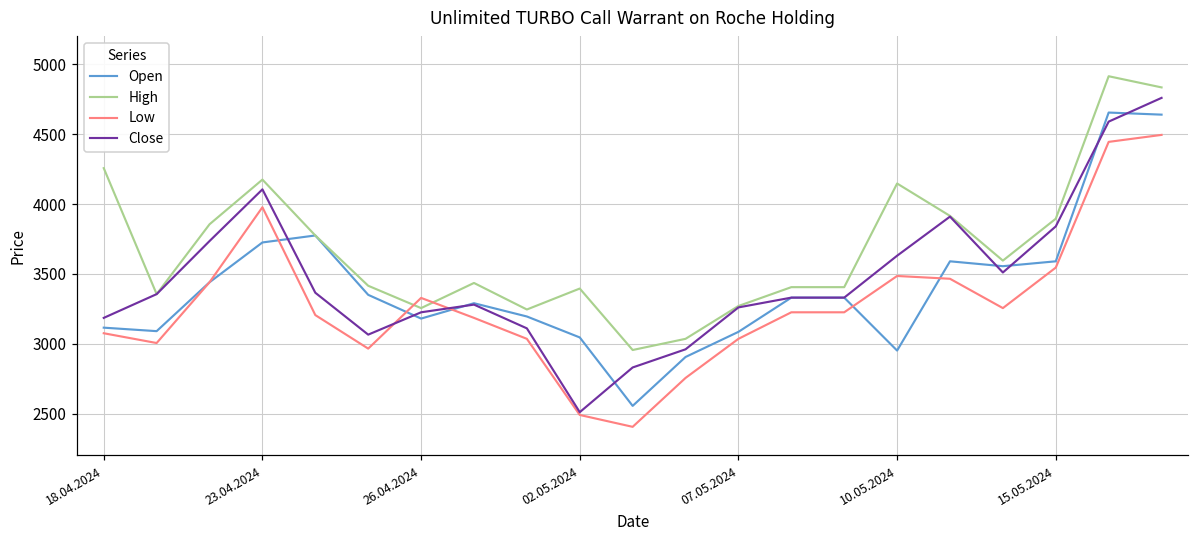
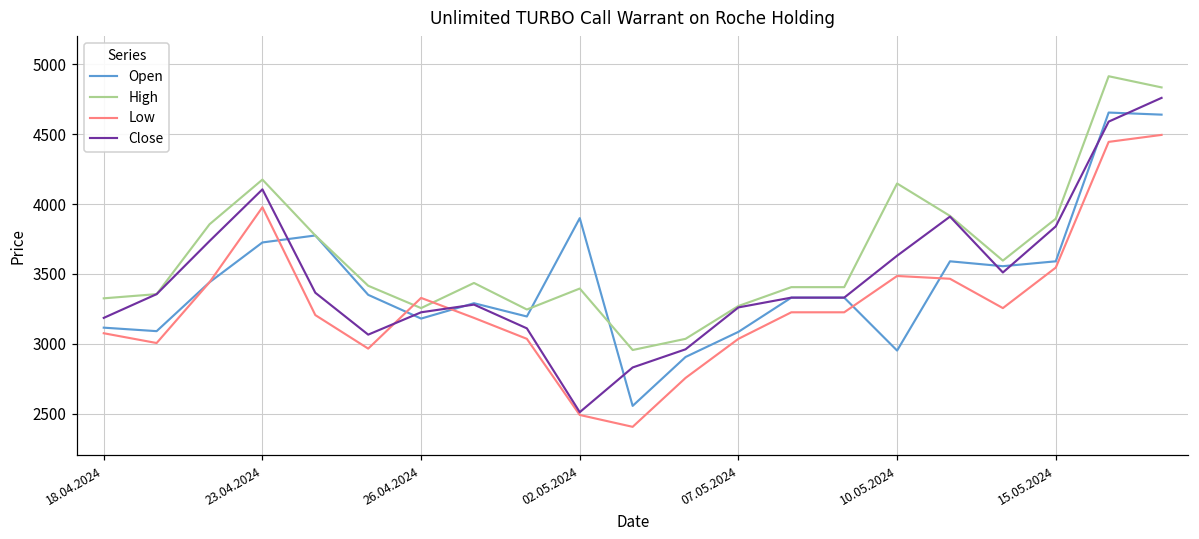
  {
    "Open": {
      "18.04.2024": 3120,
      "23.04.2024": 3730,
      "26.04.2024": 3180,
-     "02.05.2024": 3050,
+     "02.05.2024": 3900,
      "07.05.2024": 3090,
      "10.05.2024": 2950,
      "15.05.2024": 3590
    },
    "High": {
-     "18.04.2024": 4260,
+     "18.04.2024": 3330,
      "23.04.2024": 4180,
      "26.04.2024": 3260,
      "02.05.2024": 3400,
      "10.05.2024": 4150,
      "15.05.2024": 3900
    },
    "Low": {
      "18.04.2024": 3080,
      "23.04.2024": 3980,
      "26.04.2024": 3330,
      "07.05.2024": 3040,
      "10.05.2024": 3490,
      "15.05.2024": 3550
    },
    "Close": {
      "18.04.2024": 3190,
      "23.04.2024": 4110,
      "26.04.2024": 3230,
      "10.05.2024": 3630,
      "15.05.2024": 3840
    }
  }
